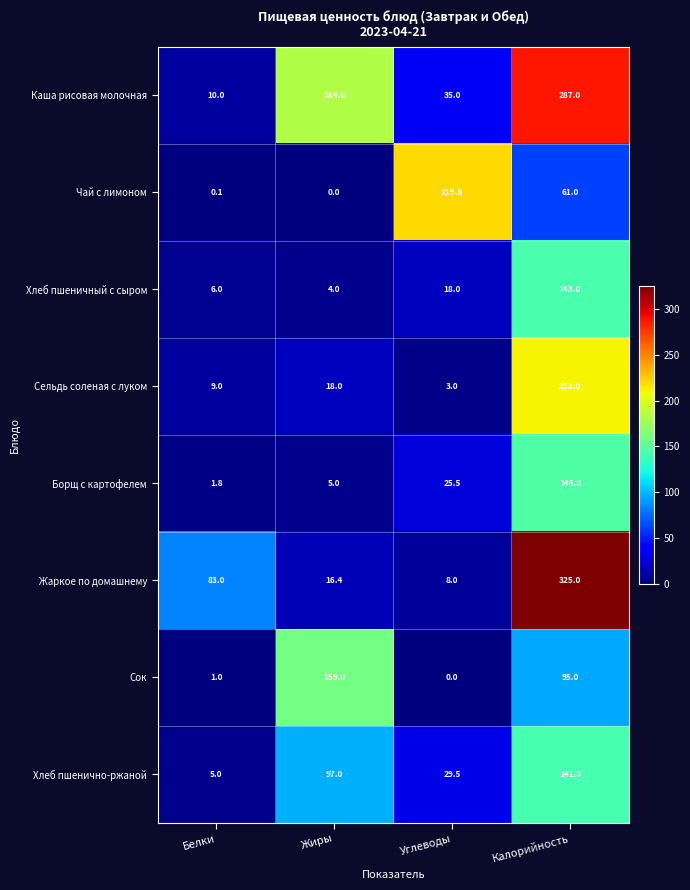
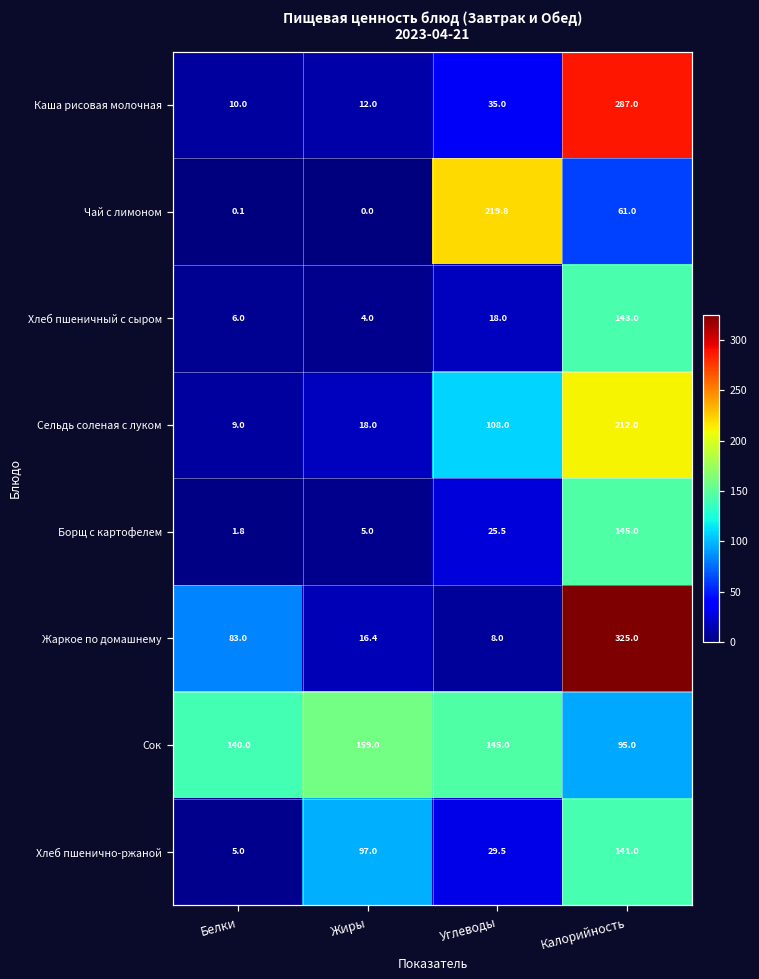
  {
    "Каша рисовая молочная": {
      "Белки": 10.0,
-     "Жиры": 184.0,
+     "Жиры": 12.0,
      "Углеводы": 35.0,
      "Калорийность": 287.0
    },
    "Чай с лимоном": {
      "Белки": 0.1,
      "Жиры": 0.0,
      "Углеводы": 219.8,
      "Калорийность": 61.0
    },
    "Хлеб пшеничный с сыром": {
      "Белки": 6.0,
      "Жиры": 4.0,
      "Углеводы": 18.0,
      "Калорийность": 143.0
    },
    "Сельдь соленая с луком": {
      "Белки": 9.0,
      "Жиры": 18.0,
-     "Углеводы": 3.0,
+     "Углеводы": 108.0,
      "Калорийность": 212.0
    },
    "Борщ с картофелем": {
      "Белки": 1.8,
      "Жиры": 5.0,
      "Углеводы": 25.5,
      "Калорийность": 145.0
    },
    "Жаркое по домашнему": {
      "Белки": 83.0,
      "Жиры": 16.4,
      "Углеводы": 8.0,
      "Калорийность": 325.0
    },
    "Сок": {
-     "Белки": 1.0,
+     "Белки": 140.0,
      "Жиры": 159.0,
-     "Углеводы": 0.0,
+     "Углеводы": 145.0,
      "Калорийность": 95.0
    },
    "Хлеб пшенично-ржаной": {
      "Белки": 5.0,
      "Жиры": 97.0,
      "Углеводы": 29.5,
      "Калорийность": 141.0
    }
  }
